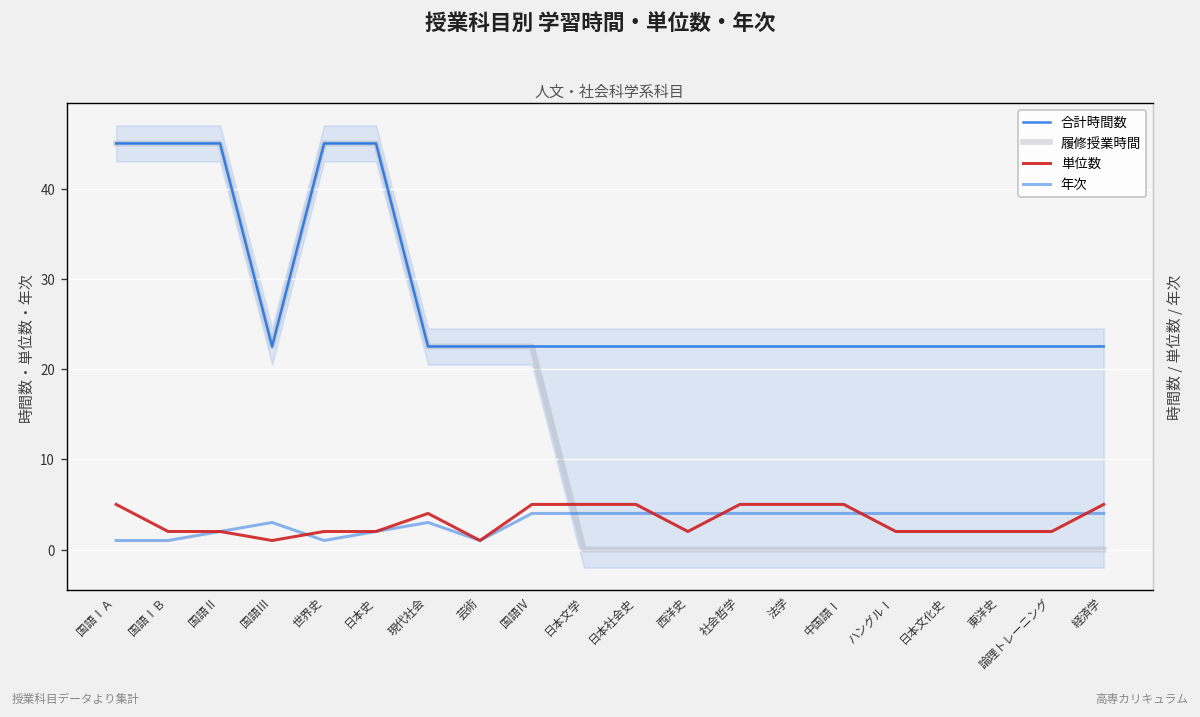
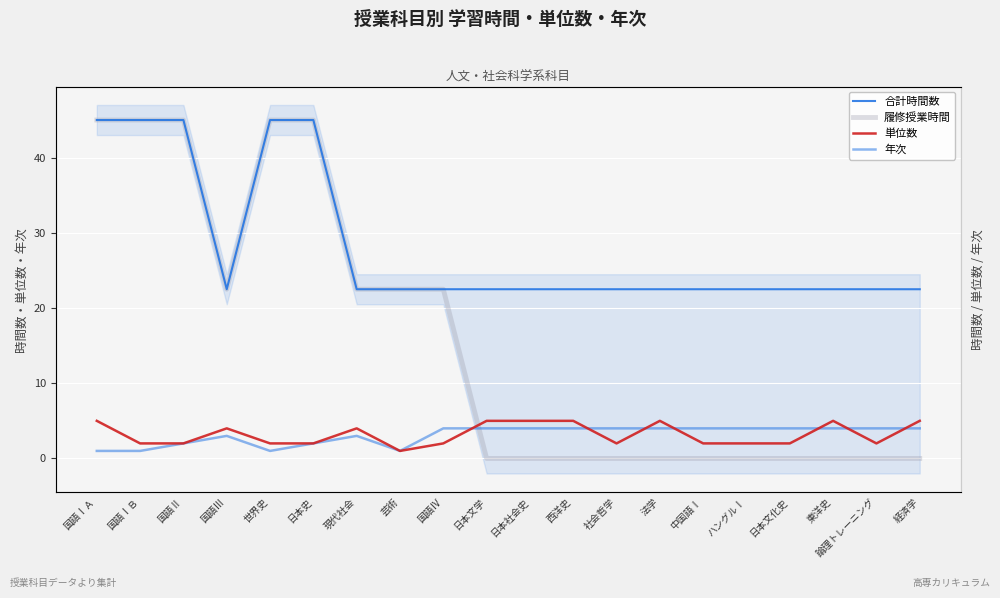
  {
    "単位数": {
      "国語ⅠＡ": 5,
      "国語ⅠＢ": 2,
-     "国語Ⅲ": 1,
+     "国語Ⅲ": 4,
      "世界史": 2,
      "現代社会": 4,
-     "国語Ⅳ": 5,
+     "国語Ⅳ": 2,
      "日本文学": 5,
      "日本社会史": 5,
-     "西洋史": 2,
-     "社会哲学": 5,
+     "西洋史": 5,
+     "社会哲学": 2,
      "法学": 5,
-     "中国語Ⅰ": 5,
+     "中国語Ⅰ": 2,
      "ハングルⅠ": 2,
      "日本文化史": 2,
-     "東洋史": 2,
+     "東洋史": 5,
      "論理トレーニング": 2,
      "経済学": 5
    }
  }
